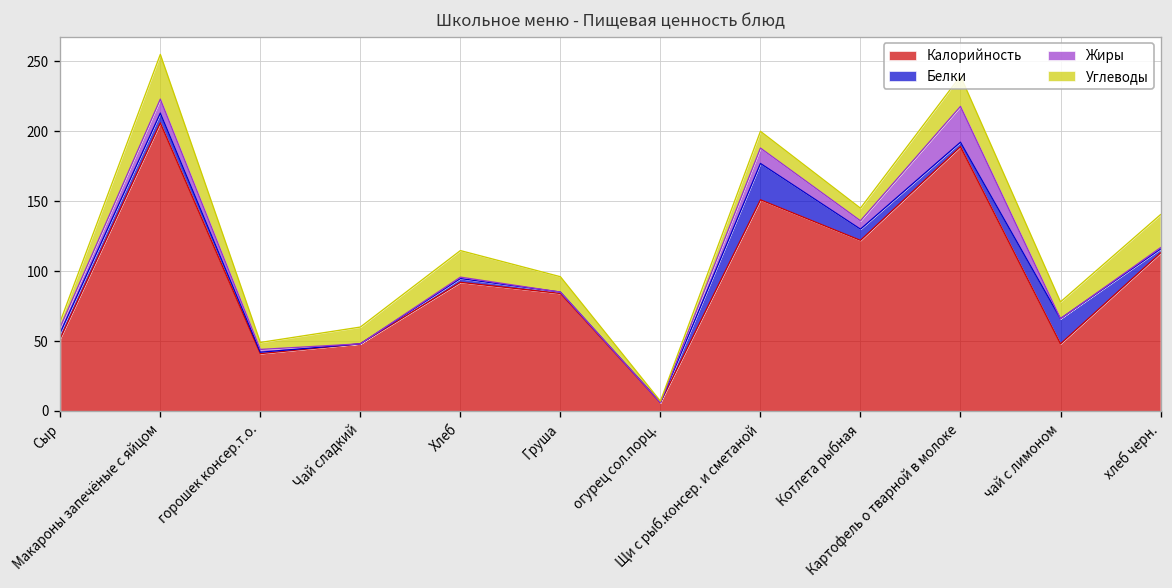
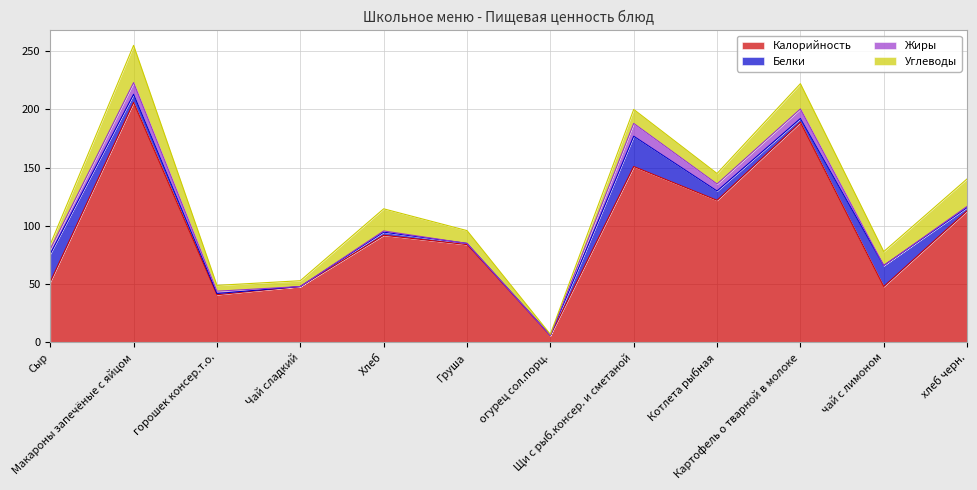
  {
    "Калорийность": {
      "Сыр": 52,
      "Макароны запечёные с яйцом": 206,
      "Хлеб": 92,
      "Щи с рыб.консер. и сметаной": 151,
      "Котлета рыбная": 122,
      "Картофель о тварной в молоке": 189,
      "чай с лимоном": 48,
      "хлеб черн.": 113
    },
    "Белки": {
-     "Сыр": 4,
+     "Сыр": 24,
      "Макароны запечёные с яйцом": 7,
      "Щи с рыб.консер. и сметаной": 26,
      "Котлета рыбная": 8,
      "Картофель о тварной в молоке": 3
    },
    "Жиры": {
      "Сыр": 4,
      "Макароны запечёные с яйцом": 10,
      "Щи с рыб.консер. и сметаной": 11,
      "Котлета рыбная": 6,
-     "Картофель о тварной в молоке": 26
+     "Картофель о тварной в молоке": 8
    },
    "Углеводы": {
      "Сыр": 4,
      "Макароны запечёные с яйцом": 32,
      "горошек консер.т.о.": 5,
-     "Чай сладкий": 12,
+     "Чай сладкий": 5,
      "Хлеб": 19,
      "Груша": 11,
      "Щи с рыб.консер. и сметаной": 12,
      "Котлета рыбная": 9,
      "чай с лимоном": 12,
      "хлеб черн.": 24
    }
  }
